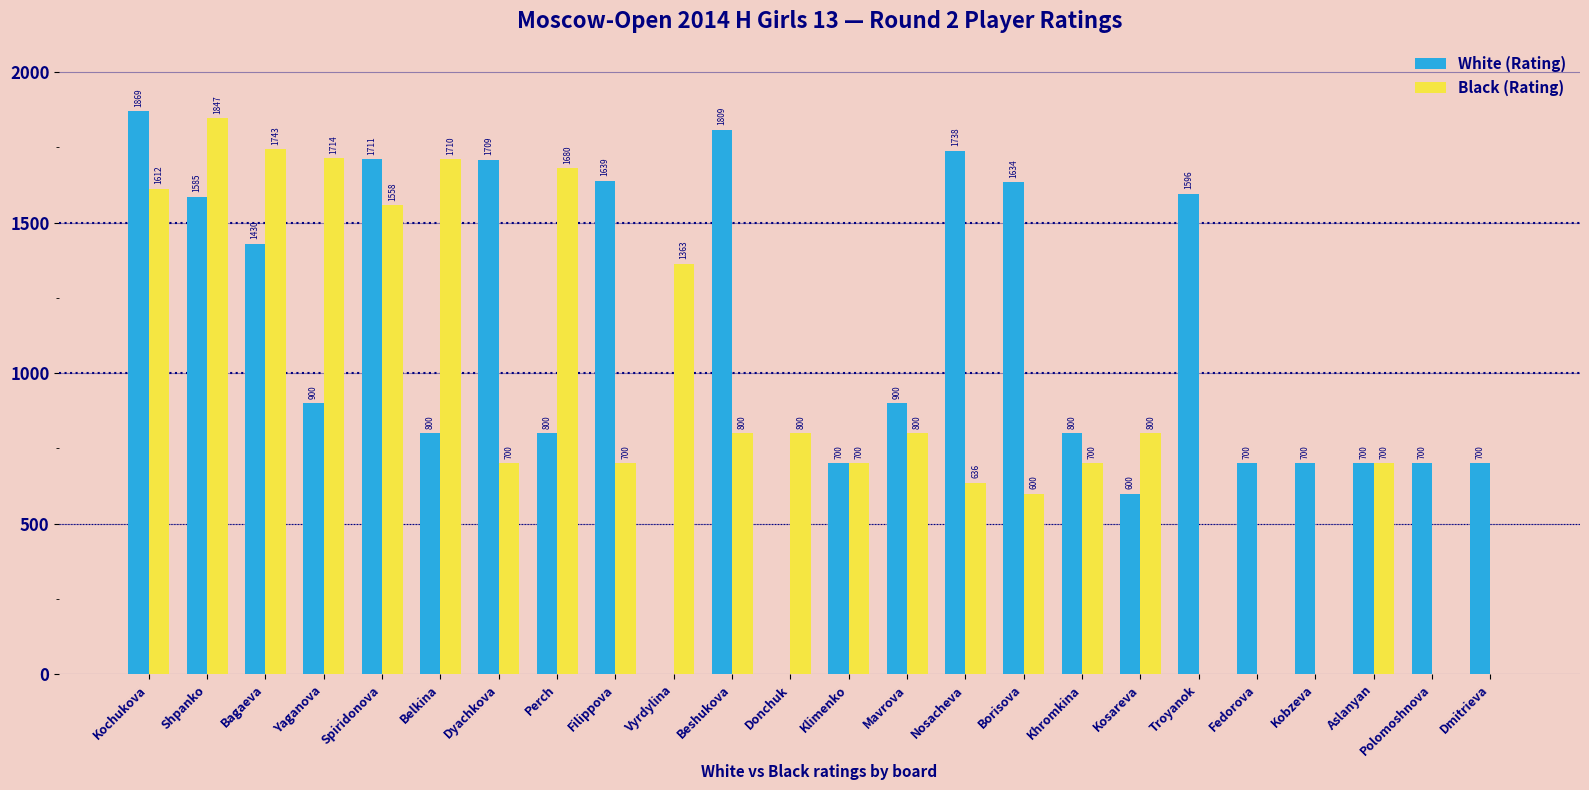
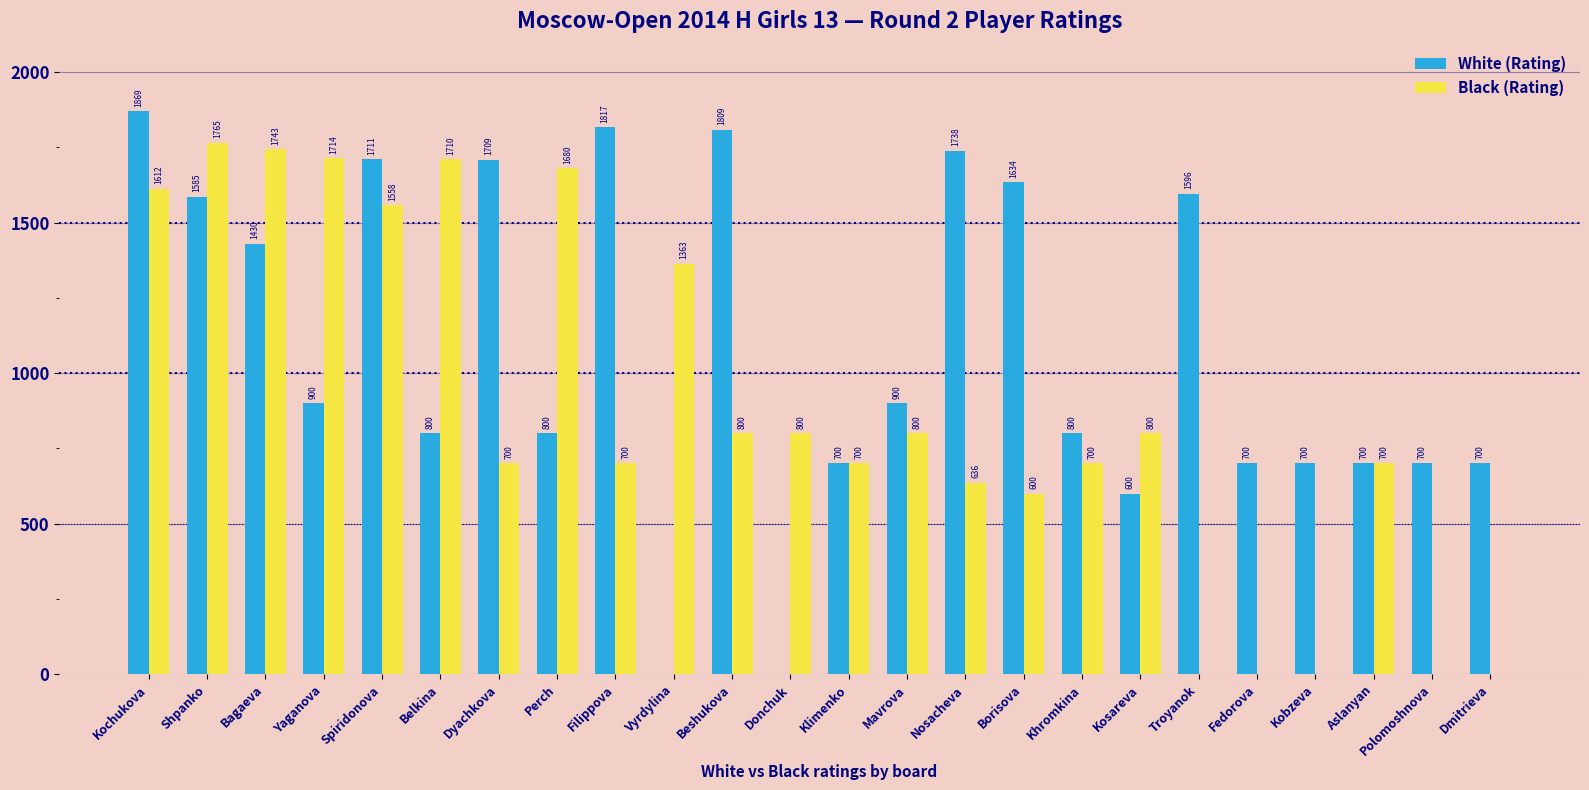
  {
    "White (Rating)": {
      "Kochukova": 1869,
      "Shpanko": 1585,
      "Bagaeva": 1430,
      "Yaganova": 900,
      "Spiridonova": 1711,
      "Belkina": 800,
      "Dyachkova": 1709,
      "Perch": 800,
-     "Filippova": 1639,
+     "Filippova": 1817,
      "Beshukova": 1809,
      "Klimenko": 700,
      "Mavrova": 900,
      "Nosacheva": 1738,
      "Borisova": 1634,
      "Khromkina": 800,
      "Kosareva": 600,
      "Troyanok": 1596,
      "Fedorova": 700,
      "Kobzeva": 700,
      "Aslanyan": 700,
      "Polomoshnova": 700,
      "Dmitrieva": 700
    },
    "Black (Rating)": {
      "Kochukova": 1612,
-     "Shpanko": 1847,
+     "Shpanko": 1765,
      "Bagaeva": 1743,
      "Yaganova": 1714,
      "Spiridonova": 1558,
      "Belkina": 1710,
      "Dyachkova": 700,
      "Perch": 1680,
      "Filippova": 700,
      "Vyrdylina": 1363,
      "Beshukova": 800,
      "Donchuk": 800,
      "Klimenko": 700,
      "Mavrova": 800,
      "Nosacheva": 636,
      "Borisova": 600,
      "Khromkina": 700,
      "Kosareva": 800,
      "Aslanyan": 700
    }
  }
